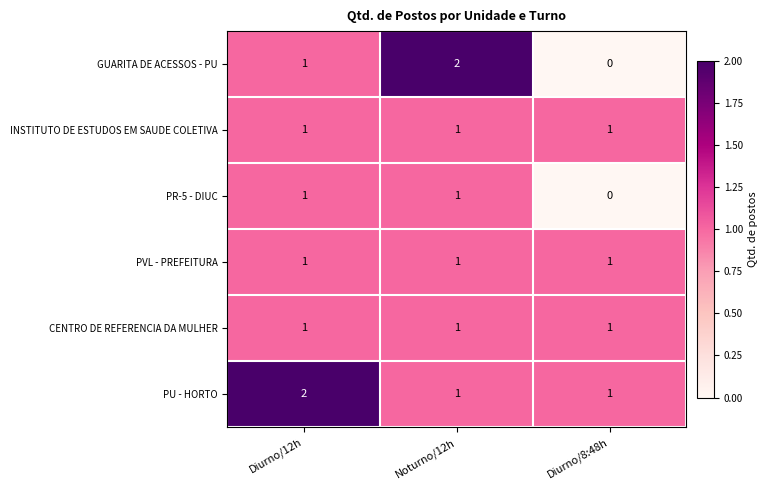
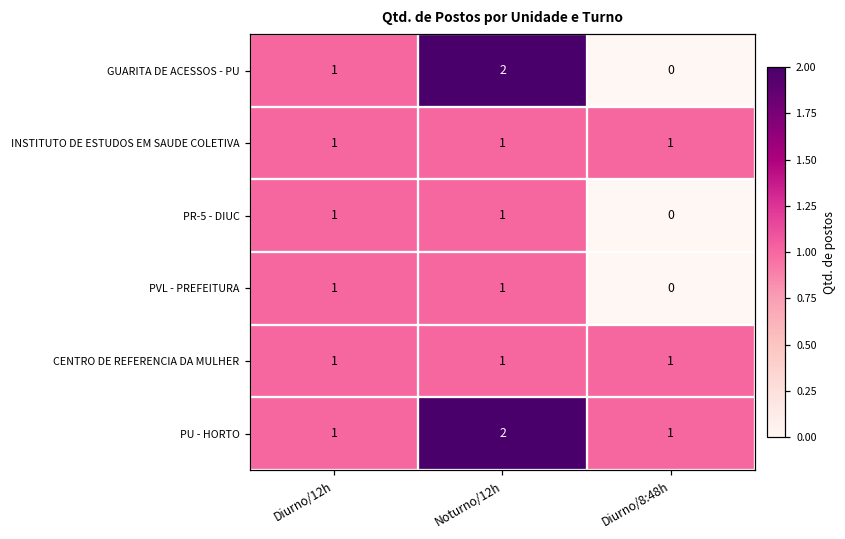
  {
    "GUARITA DE ACESSOS - PU": {
      "Diurno/12h": 1,
      "Noturno/12h": 2,
      "Diurno/8:48h": 0
    },
    "INSTITUTO DE ESTUDOS EM SAUDE COLETIVA": {
      "Diurno/12h": 1,
      "Noturno/12h": 1,
      "Diurno/8:48h": 1
    },
    "PR-5 - DIUC": {
      "Diurno/12h": 1,
      "Noturno/12h": 1,
      "Diurno/8:48h": 0
    },
    "PVL - PREFEITURA": {
      "Diurno/12h": 1,
      "Noturno/12h": 1,
-     "Diurno/8:48h": 1
+     "Diurno/8:48h": 0
    },
    "CENTRO DE REFERENCIA DA MULHER": {
      "Diurno/12h": 1,
      "Noturno/12h": 1,
      "Diurno/8:48h": 1
    },
    "PU - HORTO": {
-     "Diurno/12h": 2,
-     "Noturno/12h": 1,
+     "Diurno/12h": 1,
+     "Noturno/12h": 2,
      "Diurno/8:48h": 1
    }
  }
